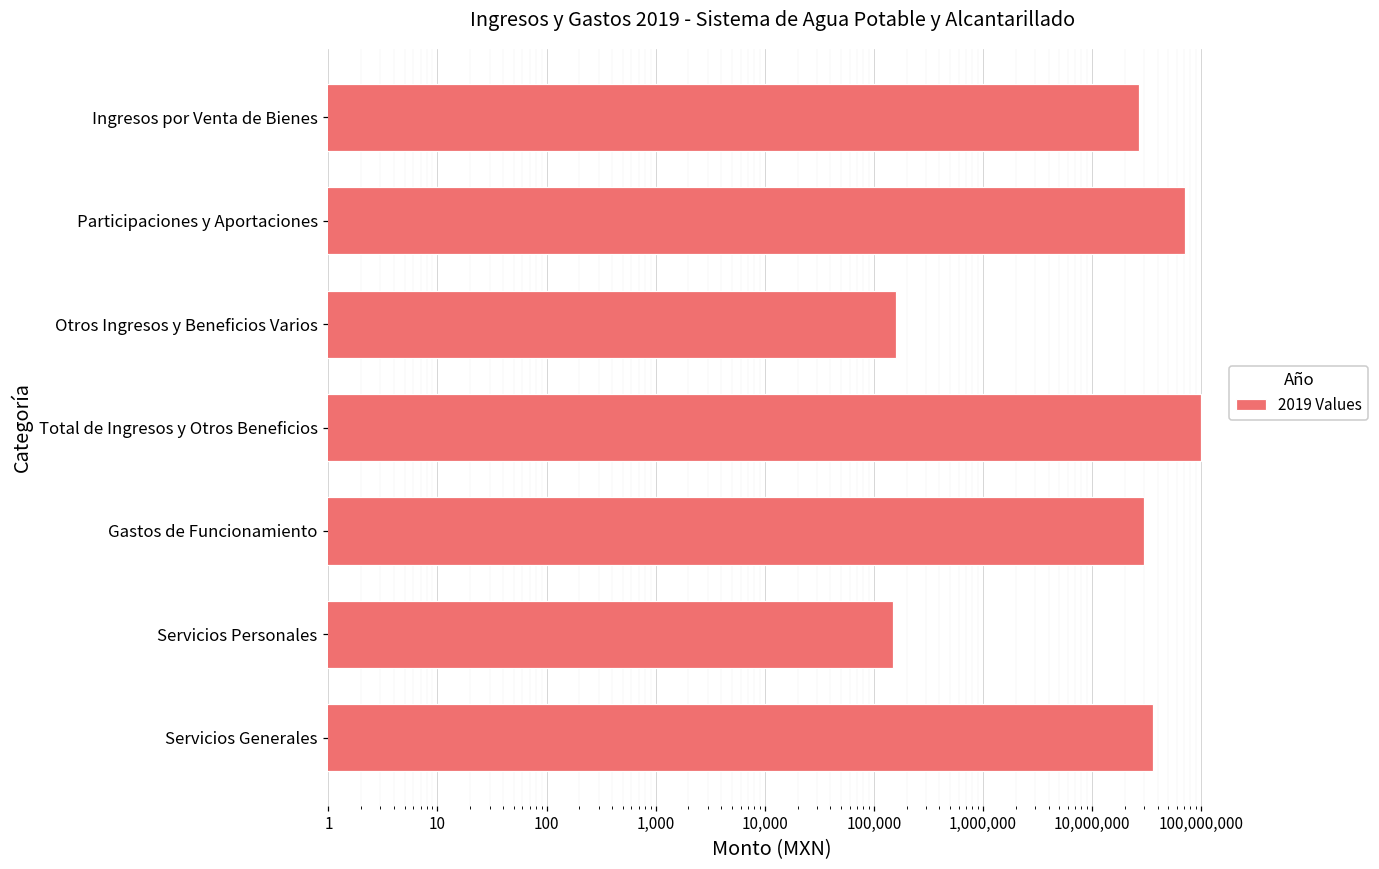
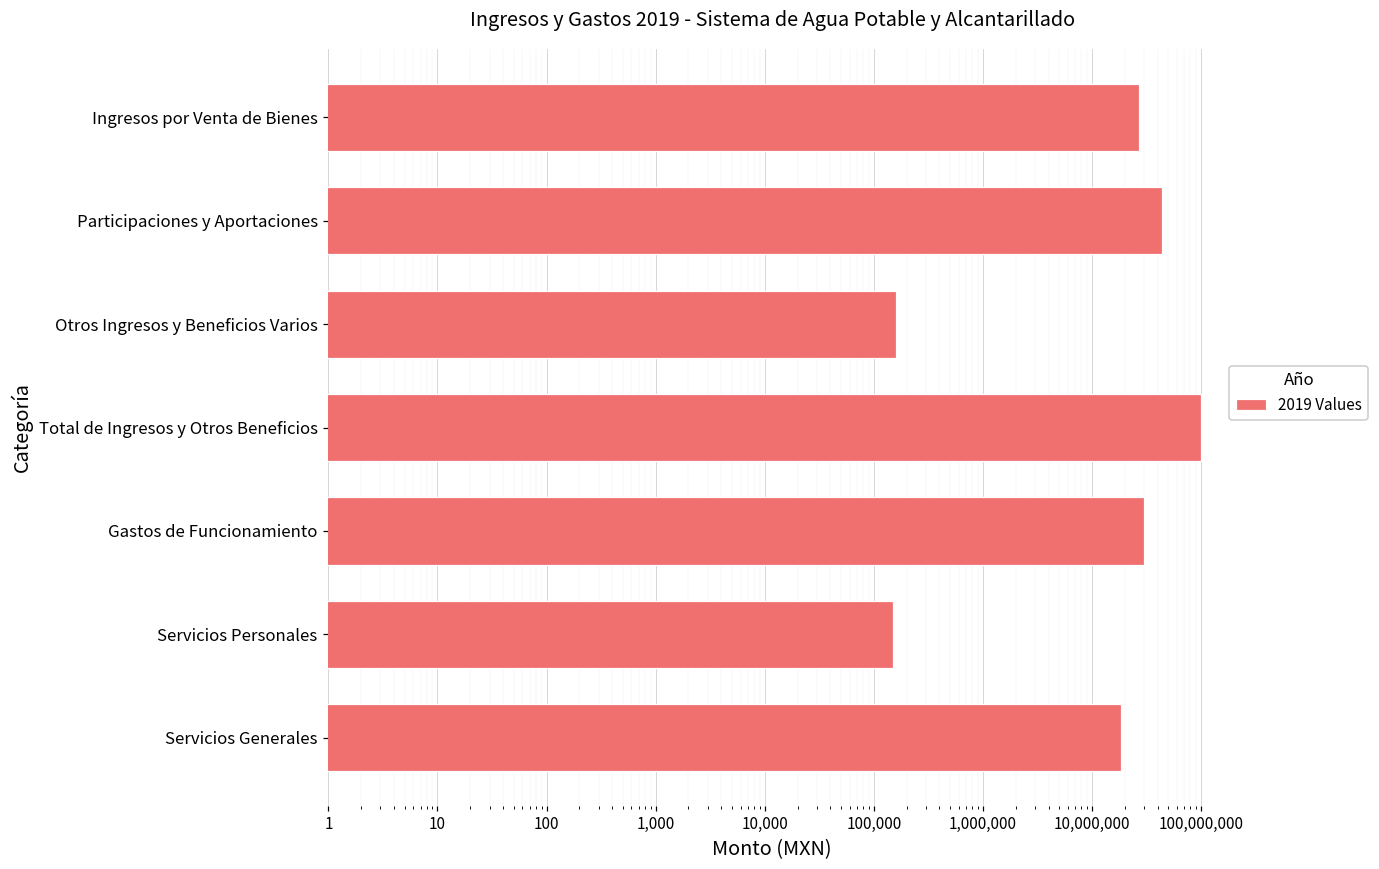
  {
    "Ingresos por Venta de Bienes": "27,000,000",
-   "Participaciones y Aportaciones": "70,000,000",
+   "Participaciones y Aportaciones": "40,000,000",
    "Otros Ingresos y Beneficios Varios": "160,000",
    "Total de Ingresos y Otros Beneficios": "100,000,000",
    "Gastos de Funcionamiento": "30,000,000",
    "Servicios Personales": "150,000",
-   "Servicios Generales": "37,000,000"
+   "Servicios Generales": "18,000,000"
  }
